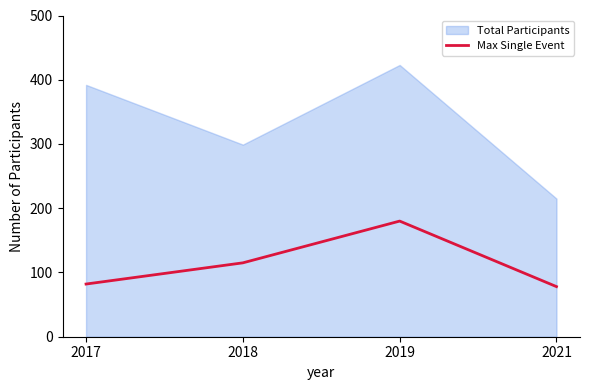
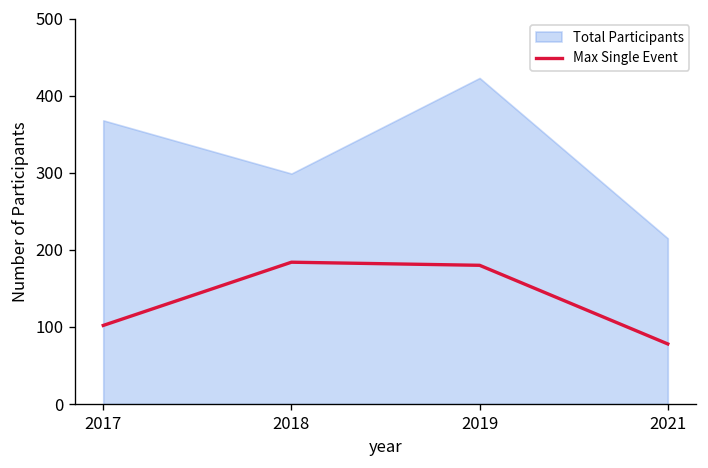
  {
    "Max Single Event": {
-     "2017": 80,
-     "2018": 120,
+     "2017": 100,
+     "2018": 180,
      "2019": 180,
      "2021": 80
    },
    "Total Participants": {
-     "2017": 390,
+     "2017": 370,
      "2018": 300,
      "2019": 420,
      "2021": 220
    }
  }
